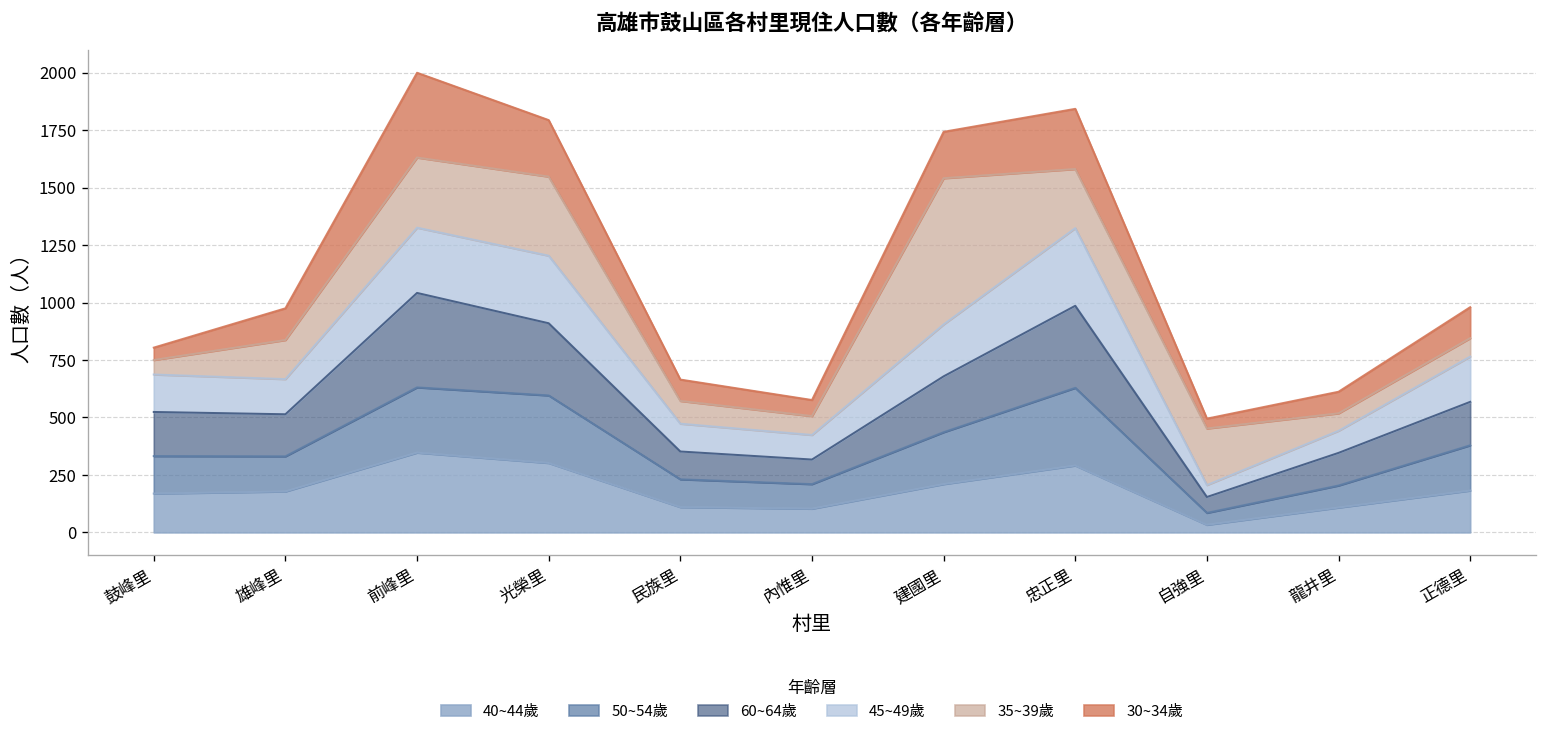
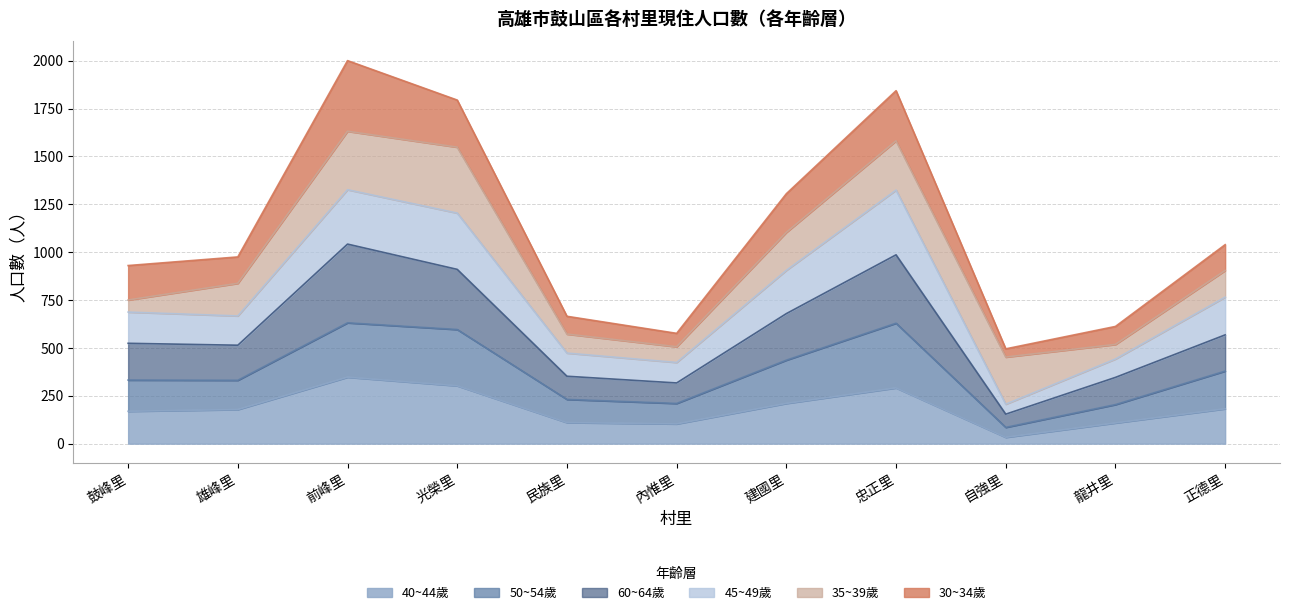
  {
    "35~39歲": {
      "鼓峰里": 60,
      "雄峰里": 170,
      "前峰里": 310,
      "光榮里": 340,
      "民族里": 100,
      "內惟里": 80,
-     "建國里": 640,
+     "建國里": 200,
      "忠正里": 260,
      "自強里": 250,
      "龍井里": 80,
-     "正德里": 80
+     "正德里": 140
    },
    "30~34歲": {
-     "鼓峰里": 50,
+     "鼓峰里": 180,
      "雄峰里": 140,
      "前峰里": 370,
      "光榮里": 250,
      "民族里": 90,
      "內惟里": 70,
      "建國里": 200,
      "忠正里": 260,
      "自強里": 40,
      "龍井里": 90,
      "正德里": 140
    }
  }
